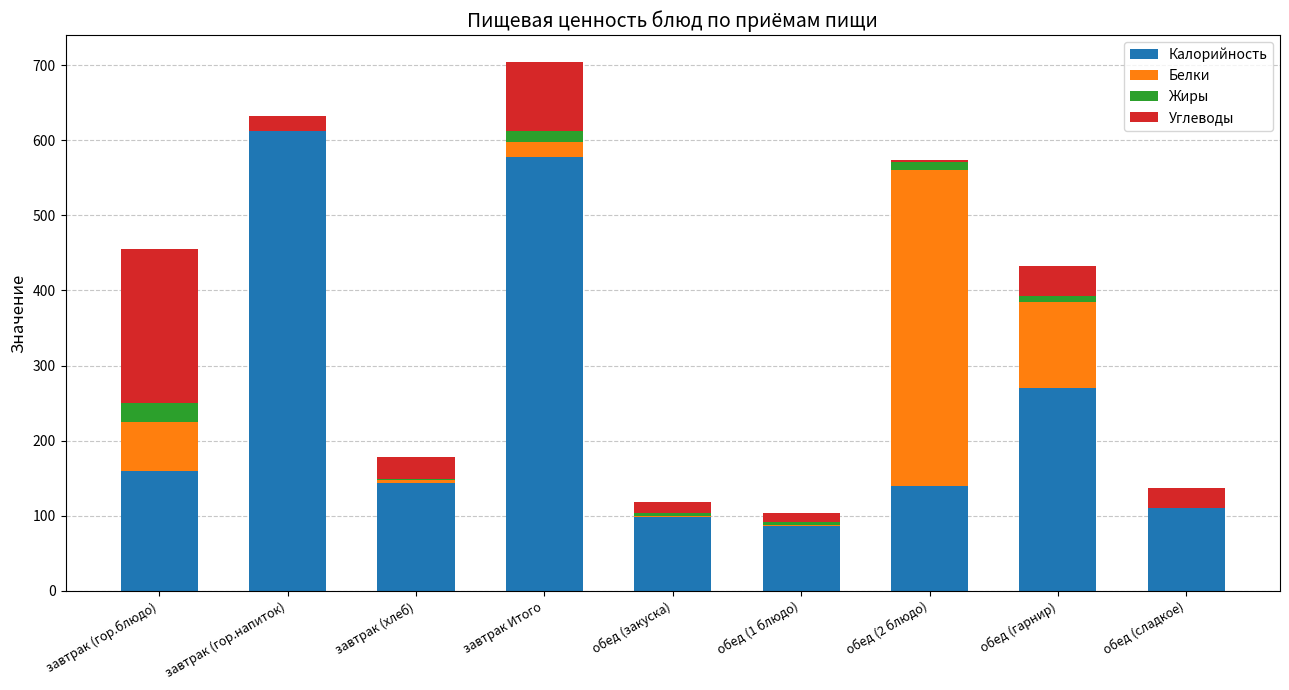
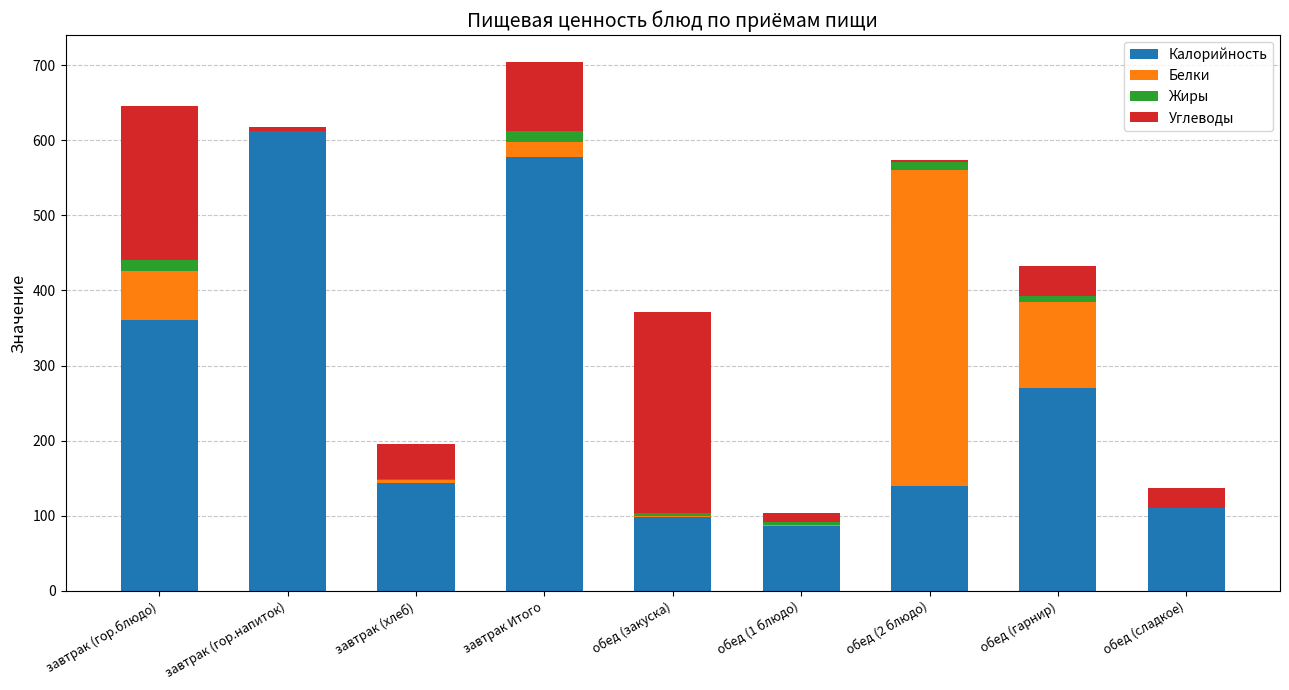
  {
    "Калорийность": {
-     "завтрак (гор.блюдо)": 160,
+     "завтрак (гор.блюдо)": 360,
      "завтрак (гор.напиток)": 610,
      "завтрак (хлеб)": 140,
      "завтрак Итого": 580,
      "обед (закуска)": 100,
      "обед (1 блюдо)": 90,
      "обед (2 блюдо)": 140,
      "обед (гарнир)": 270,
      "обед (сладкое)": 110
    },
    "Белки": {
      "завтрак (гор.блюдо)": 70,
      "завтрак (гор.напиток)": 0,
      "завтрак (хлеб)": 0,
      "завтрак Итого": 20,
      "обед (2 блюдо)": 420,
      "обед (гарнир)": 110
    },
    "Жиры": {
-     "завтрак (гор.блюдо)": 30,
+     "завтрак (гор.блюдо)": 10,
      "завтрак (гор.напиток)": 0,
      "завтрак Итого": 10,
      "обед (закуска)": 0,
      "обед (1 блюдо)": 0,
      "обед (2 блюдо)": 10,
      "обед (гарнир)": 10,
      "обед (сладкое)": 0
    },
    "Углеводы": {
      "завтрак (гор.блюдо)": 200,
-     "завтрак (гор.напиток)": 20,
-     "завтрак (хлеб)": 30,
+     "завтрак (гор.напиток)": 10,
+     "завтрак (хлеб)": 50,
      "завтрак Итого": 90,
-     "обед (закуска)": 10,
+     "обед (закуска)": 270,
      "обед (1 блюдо)": 10,
      "обед (2 блюдо)": 0,
      "обед (гарнир)": 40,
      "обед (сладкое)": 30
    }
  }
